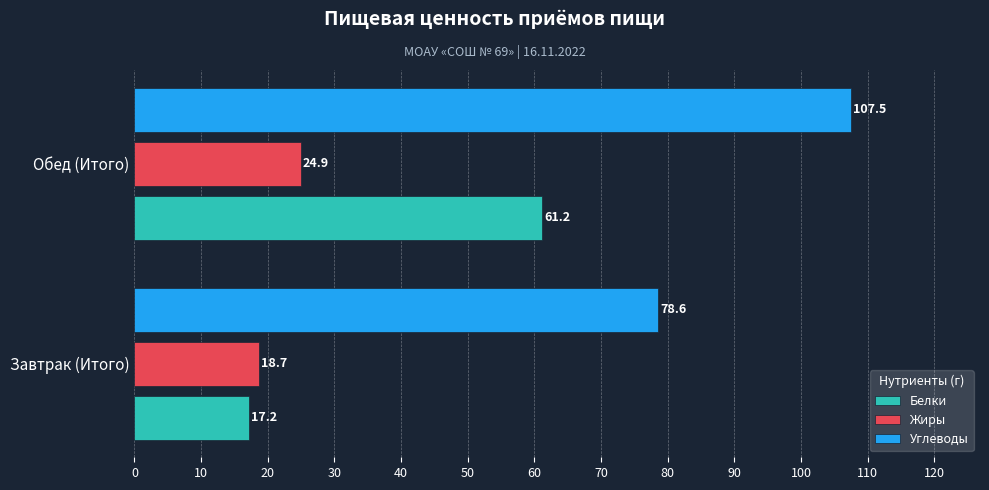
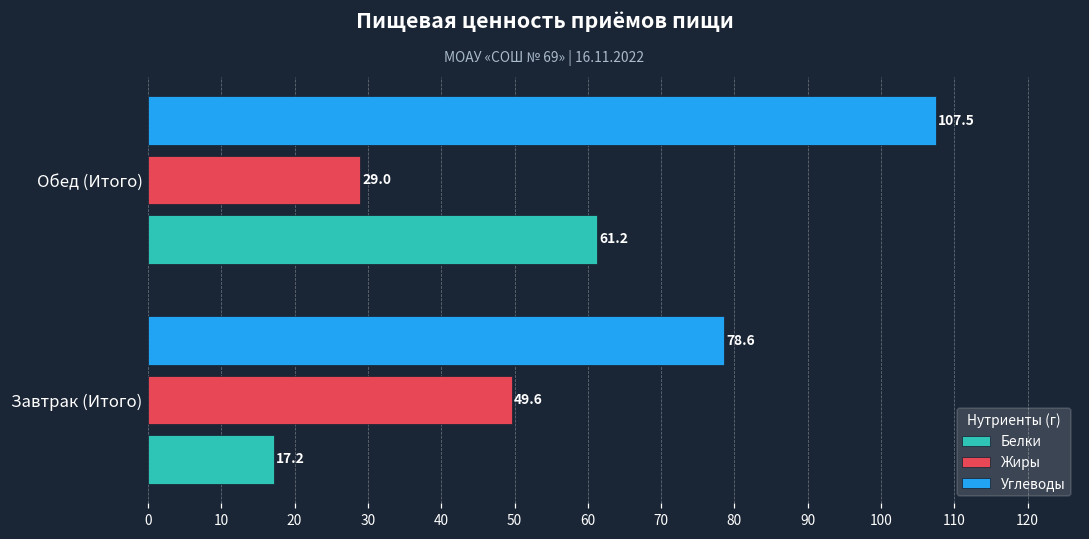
  {
    "Белки": {
      "Обед (Итого)": 61.2,
      "Завтрак (Итого)": 17.2
    },
    "Жиры": {
-     "Обед (Итого)": 24.9,
-     "Завтрак (Итого)": 18.7
+     "Обед (Итого)": 29.0,
+     "Завтрак (Итого)": 49.6
    },
    "Углеводы": {
      "Обед (Итого)": 107.5,
      "Завтрак (Итого)": 78.6
    }
  }
